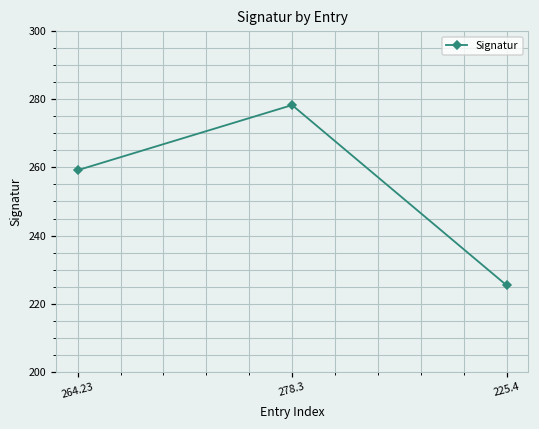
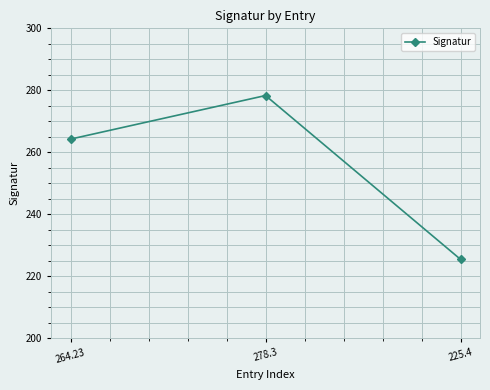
  {
-   "264.23": 259,
+   "264.23": 264,
    "278.3": 278,
    "225.4": 225
  }
